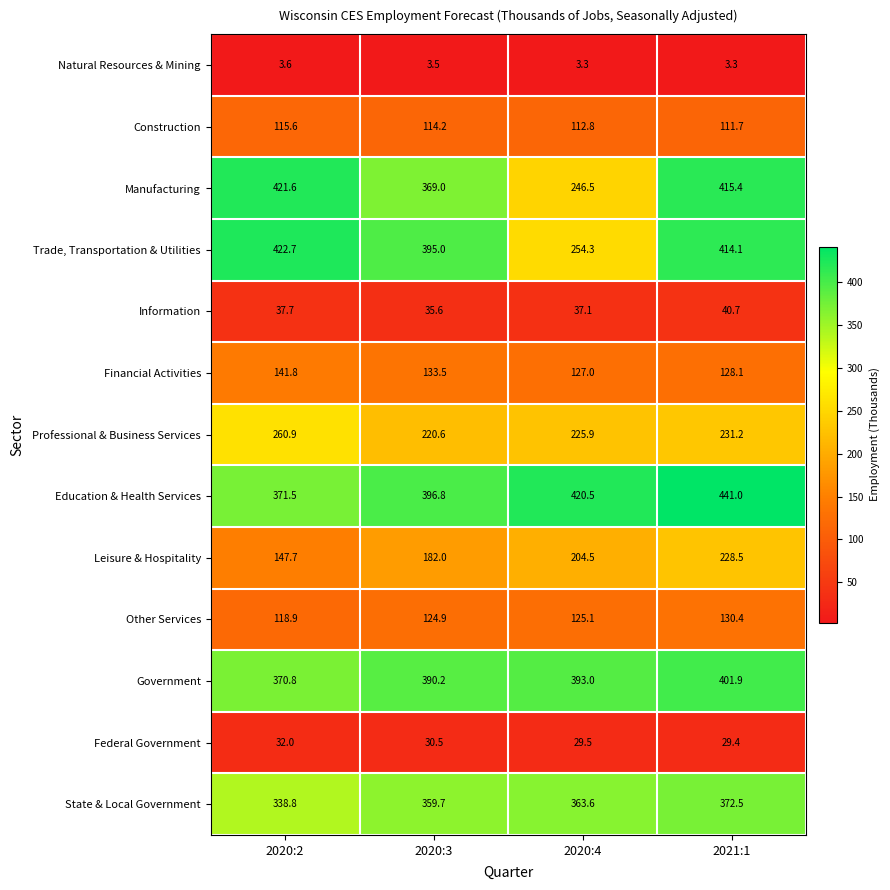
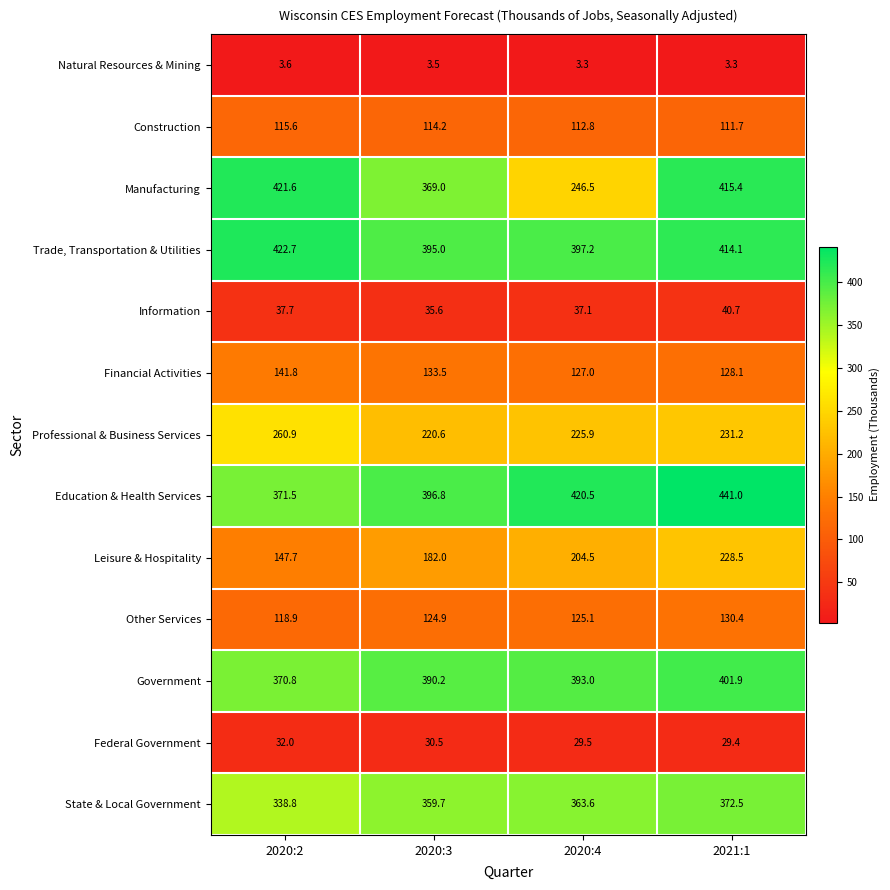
  {
    "Natural Resources & Mining": {
      "2020:2": 3.6,
      "2020:3": 3.5,
      "2020:4": 3.3,
      "2021:1": 3.3
    },
    "Construction": {
      "2020:2": 115.6,
      "2020:3": 114.2,
      "2020:4": 112.8,
      "2021:1": 111.7
    },
    "Manufacturing": {
      "2020:2": 421.6,
      "2020:3": 369.0,
      "2020:4": 246.5,
      "2021:1": 415.4
    },
    "Trade, Transportation & Utilities": {
      "2020:2": 422.7,
      "2020:3": 395.0,
-     "2020:4": 254.3,
+     "2020:4": 397.2,
      "2021:1": 414.1
    },
    "Information": {
      "2020:2": 37.7,
      "2020:3": 35.6,
      "2020:4": 37.1,
      "2021:1": 40.7
    },
    "Financial Activities": {
      "2020:2": 141.8,
      "2020:3": 133.5,
      "2020:4": 127.0,
      "2021:1": 128.1
    },
    "Professional & Business Services": {
      "2020:2": 260.9,
      "2020:3": 220.6,
      "2020:4": 225.9,
      "2021:1": 231.2
    },
    "Education & Health Services": {
      "2020:2": 371.5,
      "2020:3": 396.8,
      "2020:4": 420.5,
      "2021:1": 441.0
    },
    "Leisure & Hospitality": {
      "2020:2": 147.7,
      "2020:3": 182.0,
      "2020:4": 204.5,
      "2021:1": 228.5
    },
    "Other Services": {
      "2020:2": 118.9,
      "2020:3": 124.9,
      "2020:4": 125.1,
      "2021:1": 130.4
    },
    "Government": {
      "2020:2": 370.8,
      "2020:3": 390.2,
      "2020:4": 393.0,
      "2021:1": 401.9
    },
    "Federal Government": {
      "2020:2": 32.0,
      "2020:3": 30.5,
      "2020:4": 29.5,
      "2021:1": 29.4
    },
    "State & Local Government": {
      "2020:2": 338.8,
      "2020:3": 359.7,
      "2020:4": 363.6,
      "2021:1": 372.5
    }
  }
